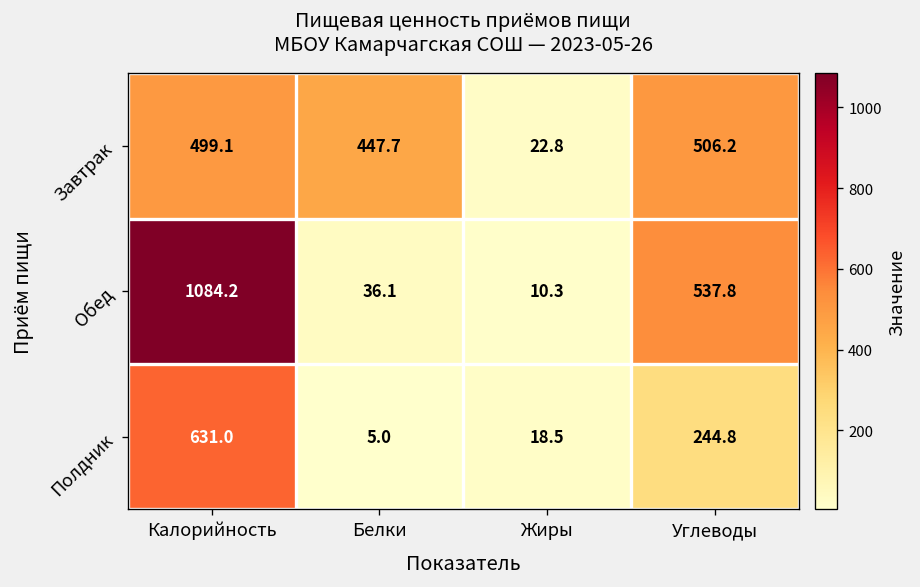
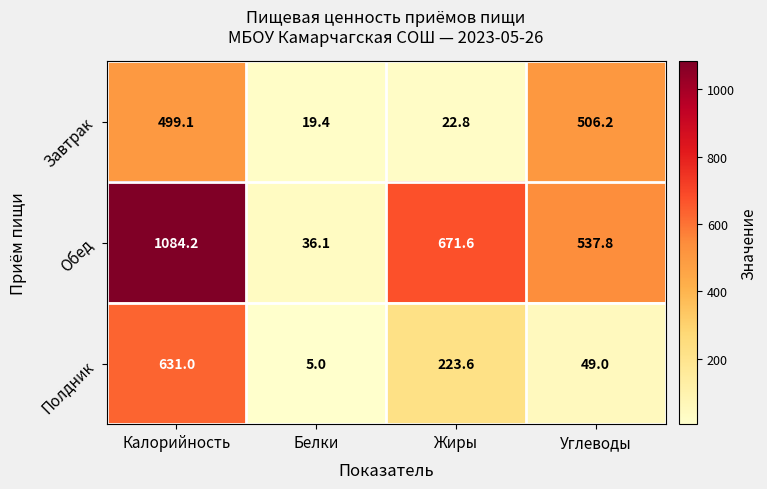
  {
    "Завтрак": {
      "Калорийность": 499.1,
-     "Белки": 447.7,
+     "Белки": 19.4,
      "Жиры": 22.8,
      "Углеводы": 506.2
    },
    "Обед": {
      "Калорийность": 1084.2,
      "Белки": 36.1,
-     "Жиры": 10.3,
+     "Жиры": 671.6,
      "Углеводы": 537.8
    },
    "Полдник": {
      "Калорийность": 631.0,
      "Белки": 5.0,
-     "Жиры": 18.5,
-     "Углеводы": 244.8
+     "Жиры": 223.6,
+     "Углеводы": 49.0
    }
  }
